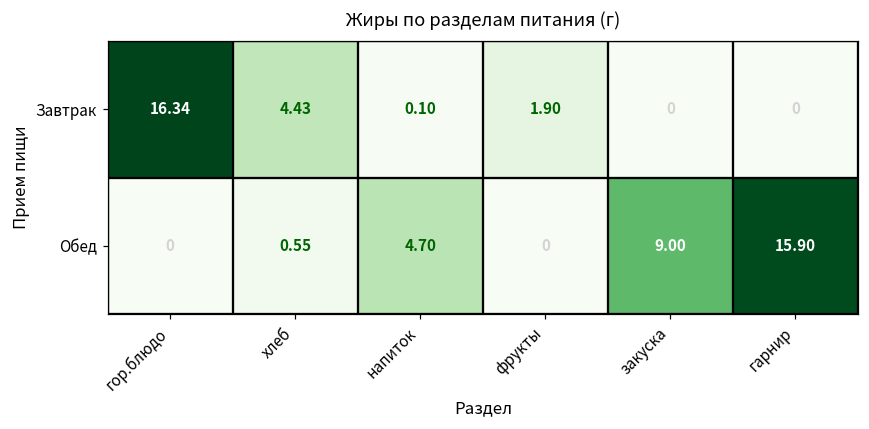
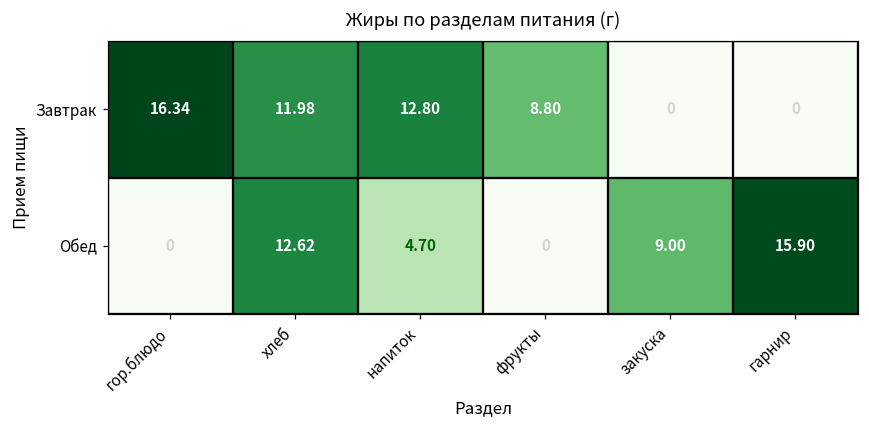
  {
    "Завтрак": {
      "гор.блюдо": 16.34,
-     "хлеб": 4.43,
-     "напиток": 0.10,
-     "фрукты": 1.90
+     "хлеб": 11.98,
+     "напиток": 12.80,
+     "фрукты": 8.80
    },
    "Обед": {
-     "хлеб": 0.55,
+     "хлеб": 12.62,
      "напиток": 4.70,
      "закуска": 9.00,
      "гарнир": 15.90
    }
  }
